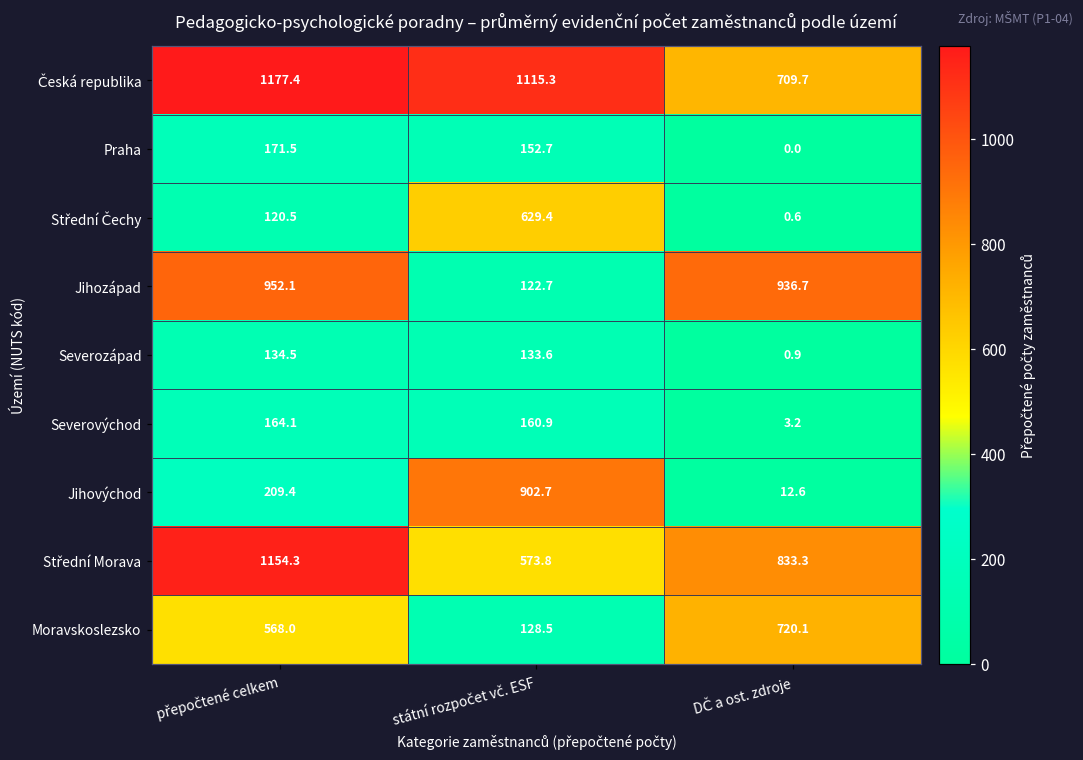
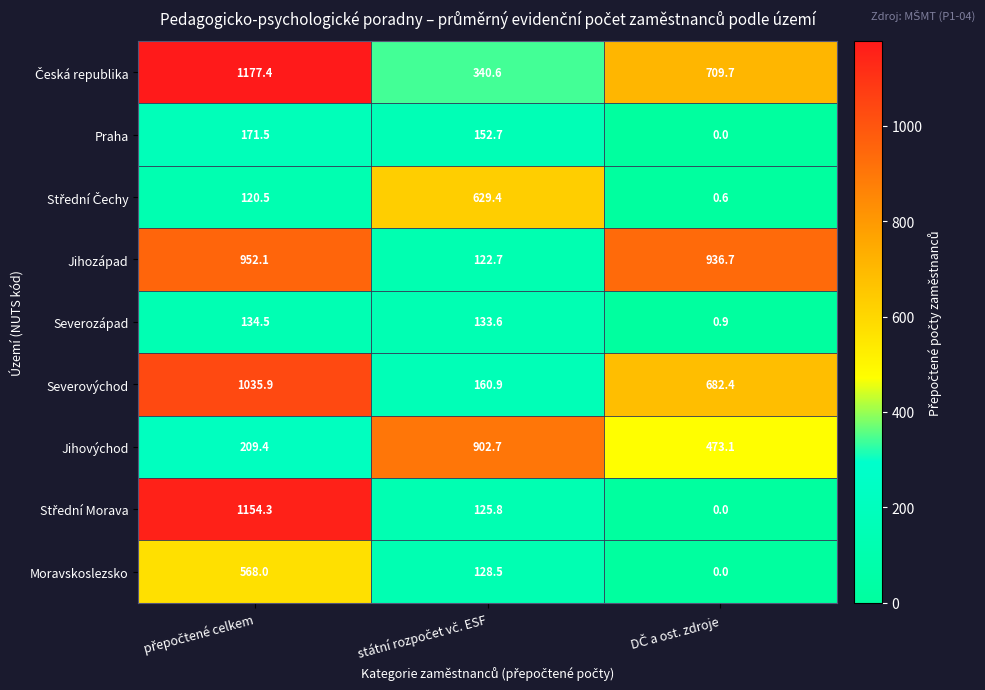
  {
    "Česká republika": {
      "přepočtené celkem": 1177.4,
-     "státní rozpočet vč. ESF": 1115.3,
+     "státní rozpočet vč. ESF": 340.6,
      "DČ a ost. zdroje": 709.7
    },
    "Praha": {
      "přepočtené celkem": 171.5,
      "státní rozpočet vč. ESF": 152.7,
      "DČ a ost. zdroje": 0.0
    },
    "Střední Čechy": {
      "přepočtené celkem": 120.5,
      "státní rozpočet vč. ESF": 629.4,
      "DČ a ost. zdroje": 0.6
    },
    "Jihozápad": {
      "přepočtené celkem": 952.1,
      "státní rozpočet vč. ESF": 122.7,
      "DČ a ost. zdroje": 936.7
    },
    "Severozápad": {
      "přepočtené celkem": 134.5,
      "státní rozpočet vč. ESF": 133.6,
      "DČ a ost. zdroje": 0.9
    },
    "Severovýchod": {
-     "přepočtené celkem": 164.1,
+     "přepočtené celkem": 1035.9,
      "státní rozpočet vč. ESF": 160.9,
-     "DČ a ost. zdroje": 3.2
+     "DČ a ost. zdroje": 682.4
    },
    "Jihovýchod": {
      "přepočtené celkem": 209.4,
      "státní rozpočet vč. ESF": 902.7,
-     "DČ a ost. zdroje": 12.6
+     "DČ a ost. zdroje": 473.1
    },
    "Střední Morava": {
      "přepočtené celkem": 1154.3,
-     "státní rozpočet vč. ESF": 573.8,
-     "DČ a ost. zdroje": 833.3
+     "státní rozpočet vč. ESF": 125.8,
+     "DČ a ost. zdroje": 0.0
    },
    "Moravskoslezsko": {
      "přepočtené celkem": 568.0,
      "státní rozpočet vč. ESF": 128.5,
-     "DČ a ost. zdroje": 720.1
+     "DČ a ost. zdroje": 0.0
    }
  }
